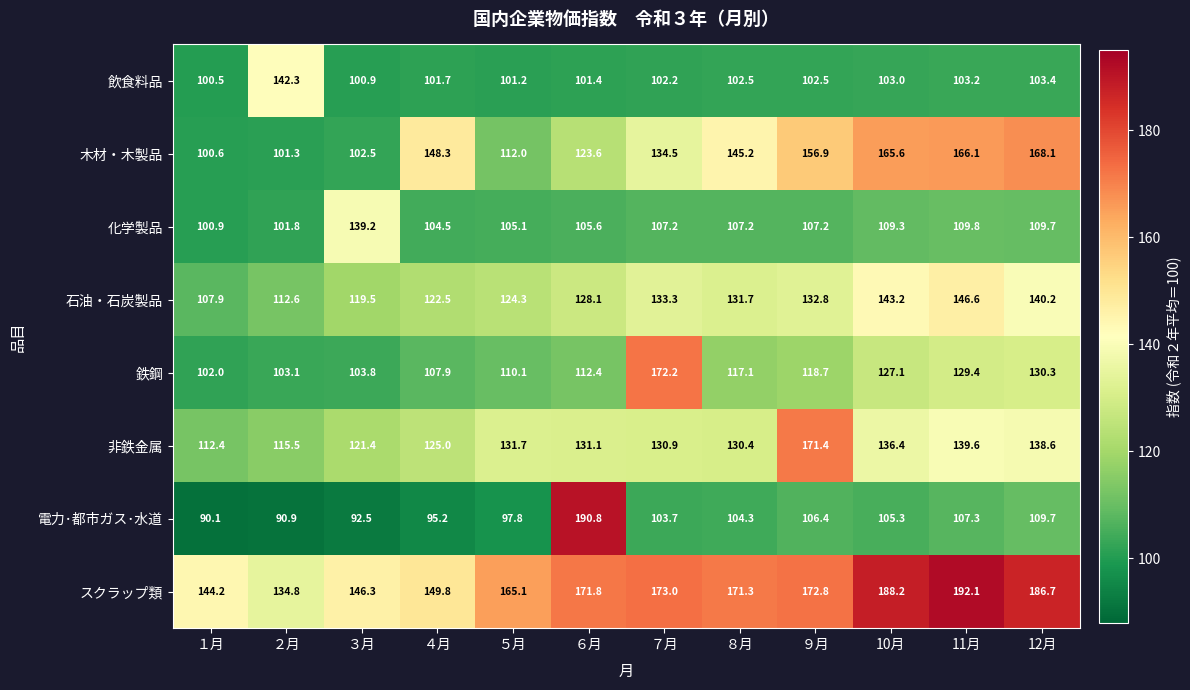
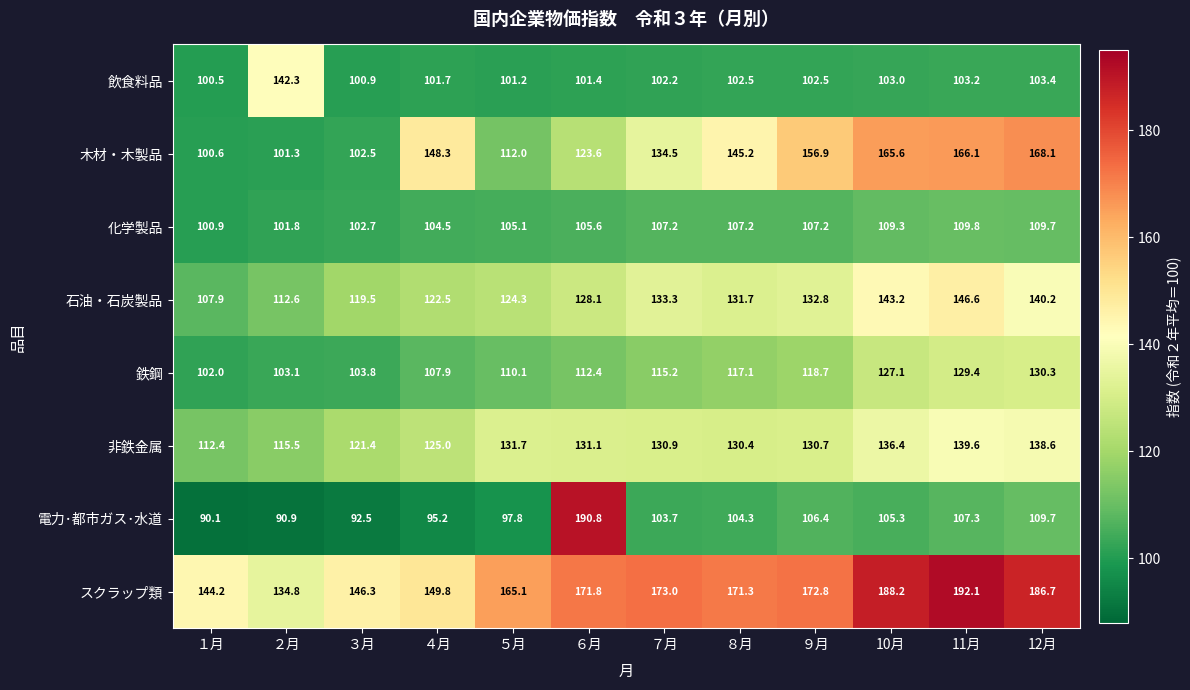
  {
    "飲食料品": {
      "１月": 100.5,
      "２月": 142.3,
      "３月": 100.9,
      "４月": 101.7,
      "５月": 101.2,
      "６月": 101.4,
      "７月": 102.2,
      "８月": 102.5,
      "９月": 102.5,
      "10月": 103.0,
      "11月": 103.2,
      "12月": 103.4
    },
    "木材・木製品": {
      "１月": 100.6,
      "２月": 101.3,
      "３月": 102.5,
      "４月": 148.3,
      "５月": 112.0,
      "６月": 123.6,
      "７月": 134.5,
      "８月": 145.2,
      "９月": 156.9,
      "10月": 165.6,
      "11月": 166.1,
      "12月": 168.1
    },
    "化学製品": {
      "１月": 100.9,
      "２月": 101.8,
-     "３月": 139.2,
+     "３月": 102.7,
      "４月": 104.5,
      "５月": 105.1,
      "６月": 105.6,
      "７月": 107.2,
      "８月": 107.2,
      "９月": 107.2,
      "10月": 109.3,
      "11月": 109.8,
      "12月": 109.7
    },
    "石油・石炭製品": {
      "１月": 107.9,
      "２月": 112.6,
      "３月": 119.5,
      "４月": 122.5,
      "５月": 124.3,
      "６月": 128.1,
      "７月": 133.3,
      "８月": 131.7,
      "９月": 132.8,
      "10月": 143.2,
      "11月": 146.6,
      "12月": 140.2
    },
    "鉄鋼": {
      "１月": 102.0,
      "２月": 103.1,
      "３月": 103.8,
      "４月": 107.9,
      "５月": 110.1,
      "６月": 112.4,
-     "７月": 172.2,
+     "７月": 115.2,
      "８月": 117.1,
      "９月": 118.7,
      "10月": 127.1,
      "11月": 129.4,
      "12月": 130.3
    },
    "非鉄金属": {
      "１月": 112.4,
      "２月": 115.5,
      "３月": 121.4,
      "４月": 125.0,
      "５月": 131.7,
      "６月": 131.1,
      "７月": 130.9,
      "８月": 130.4,
-     "９月": 171.4,
+     "９月": 130.7,
      "10月": 136.4,
      "11月": 139.6,
      "12月": 138.6
    },
    "電力･都市ガス･水道": {
      "１月": 90.1,
      "２月": 90.9,
      "３月": 92.5,
      "４月": 95.2,
      "５月": 97.8,
      "６月": 190.8,
      "７月": 103.7,
      "８月": 104.3,
      "９月": 106.4,
      "10月": 105.3,
      "11月": 107.3,
      "12月": 109.7
    },
    "スクラップ類": {
      "１月": 144.2,
      "２月": 134.8,
      "３月": 146.3,
      "４月": 149.8,
      "５月": 165.1,
      "６月": 171.8,
      "７月": 173.0,
      "８月": 171.3,
      "９月": 172.8,
      "10月": 188.2,
      "11月": 192.1,
      "12月": 186.7
    }
  }
